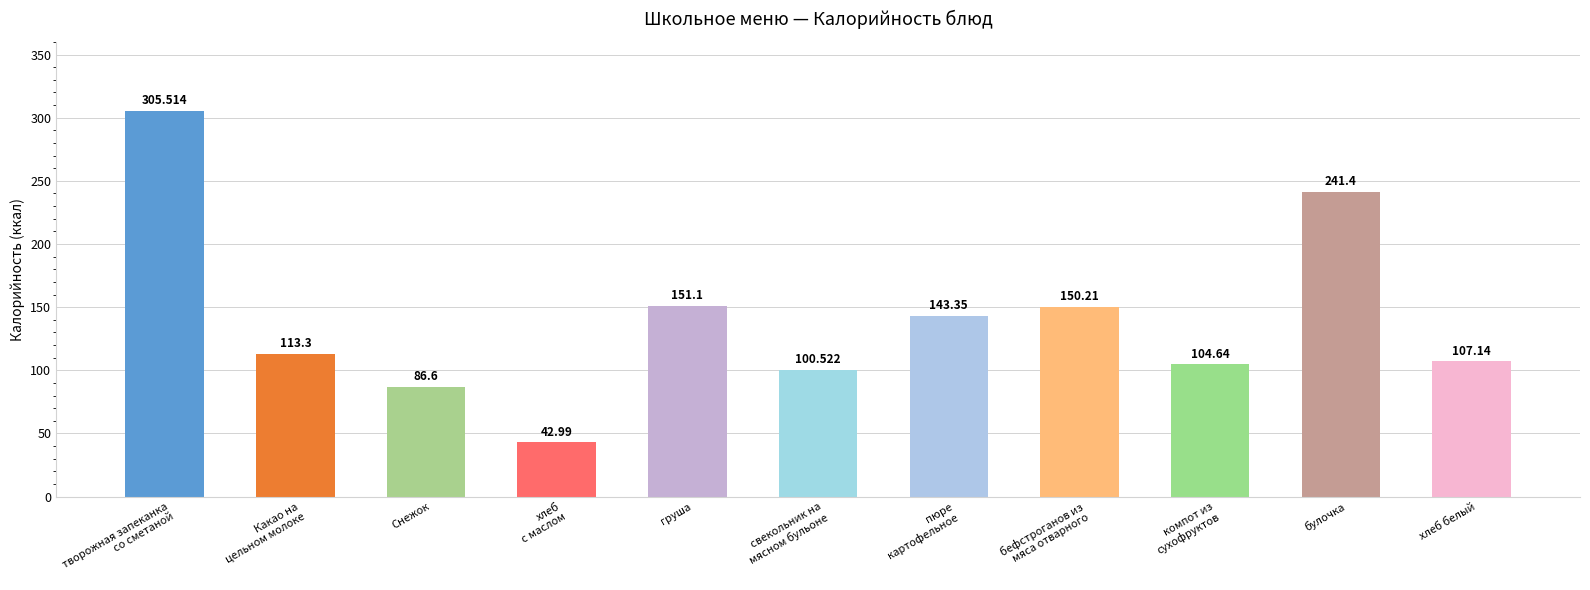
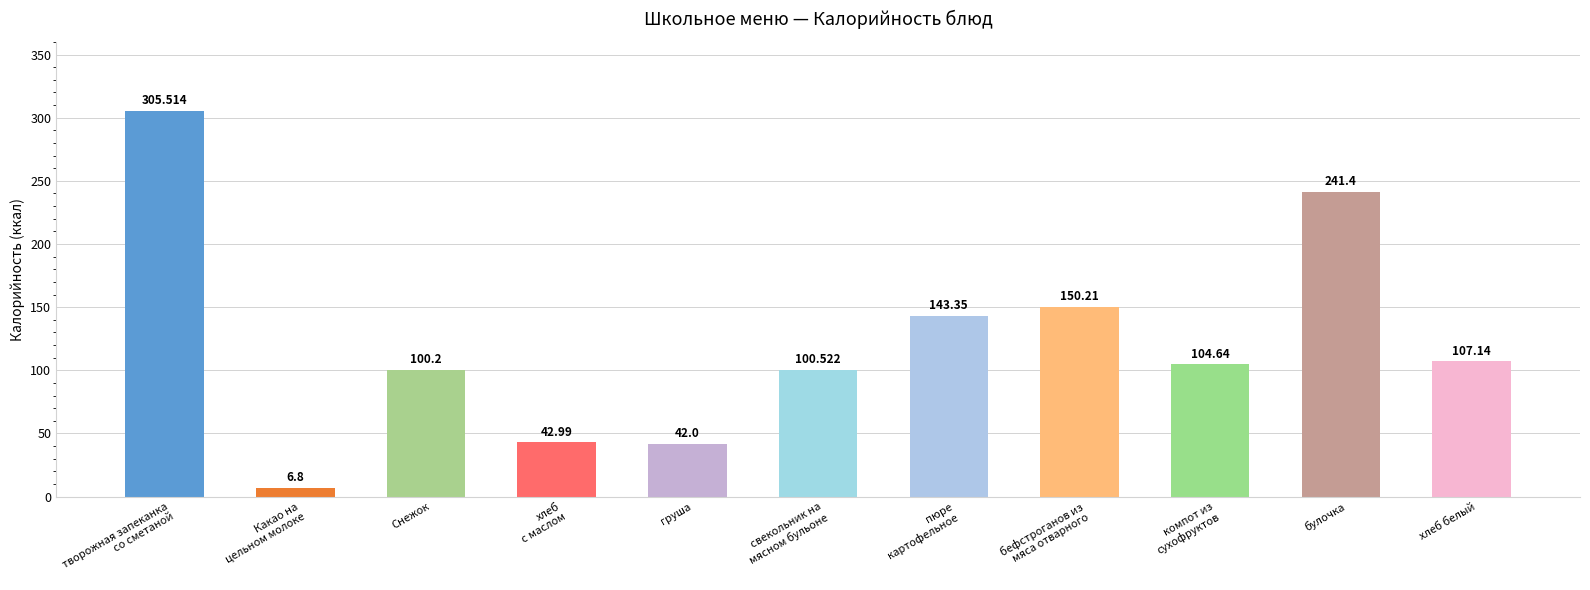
  {
    "творожная запеканка со сметаной": 305.514,
-   "Какао на цельном молоке": 113.3,
-   "Снежок": 86.6,
+   "Какао на цельном молоке": 6.8,
+   "Снежок": 100.2,
    "хлеб с маслом": 42.99,
-   "груша": 151.1,
+   "груша": 42.0,
    "свекольник на мясном бульоне": 100.522,
    "пюре картофельное": 143.35,
    "бефстроганов из мяса отварного": 150.21,
    "компот из сухофруктов": 104.64,
    "булочка": 241.4,
    "хлеб белый": 107.14
  }
